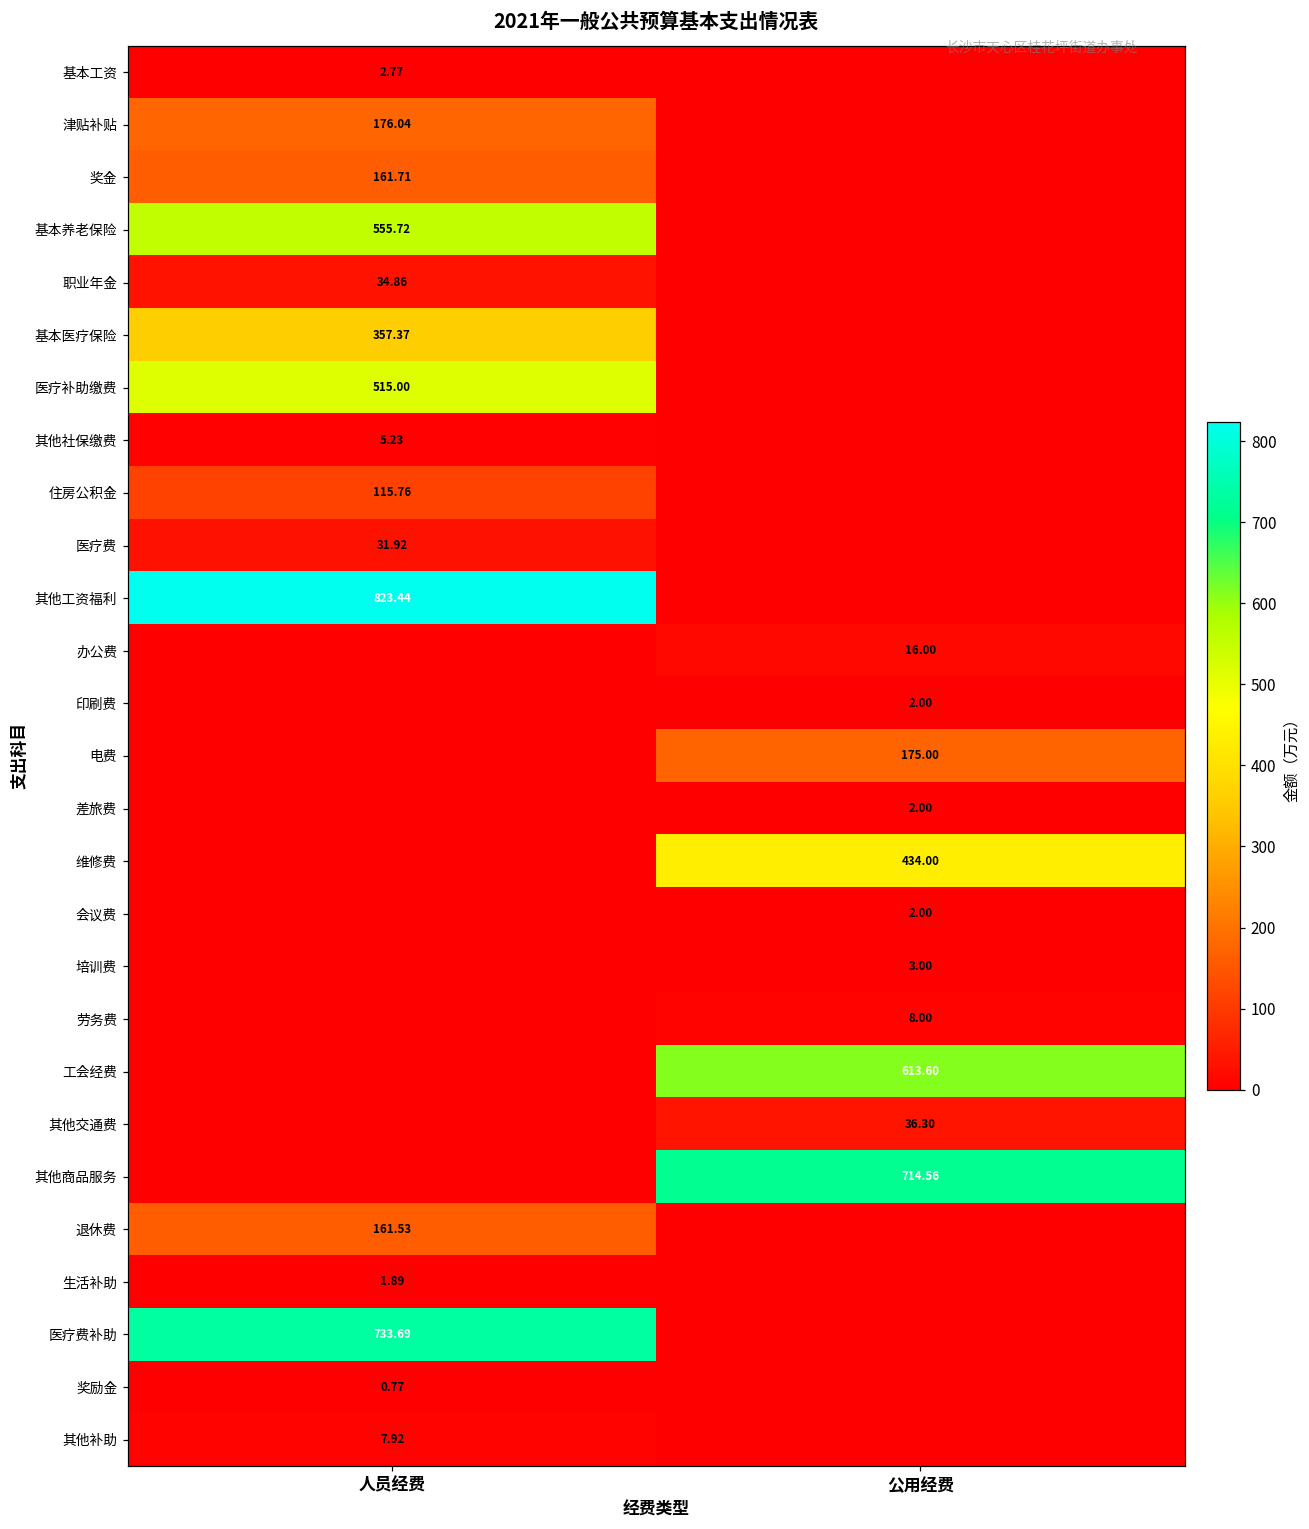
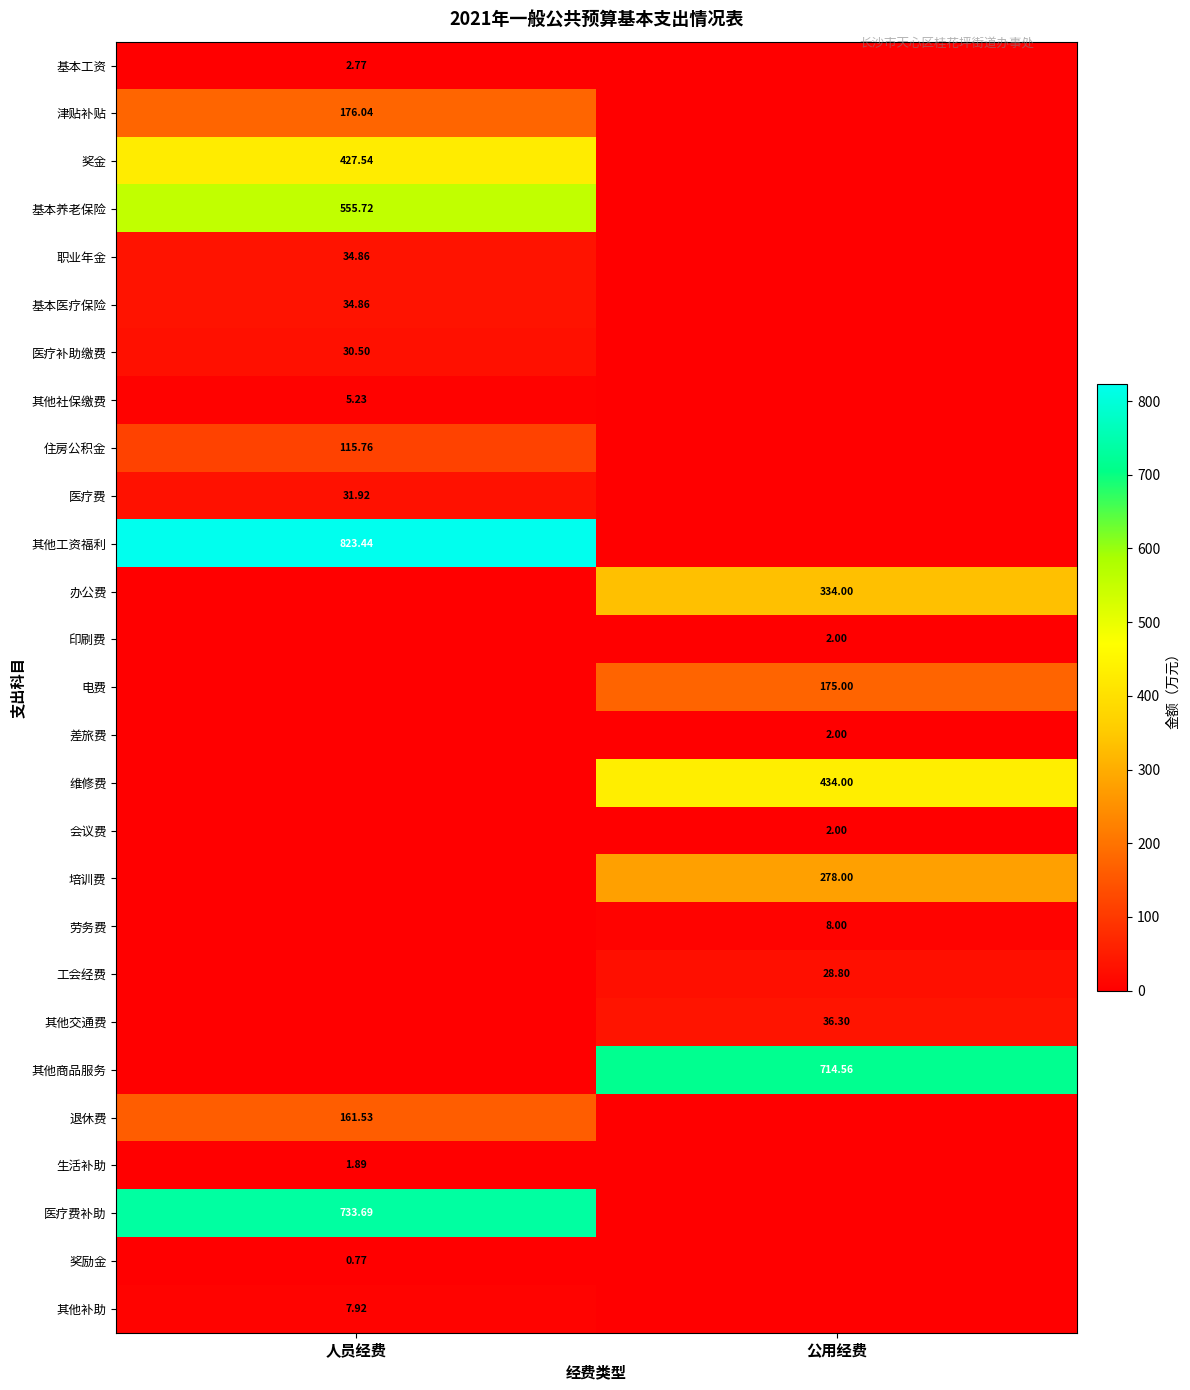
  {
    "基本工资": {
      "人员经费": 2.77
    },
    "津贴补贴": {
      "人员经费": 176.04
    },
    "奖金": {
-     "人员经费": 161.71
+     "人员经费": 427.54
    },
    "基本养老保险": {
      "人员经费": 555.72
    },
    "职业年金": {
      "人员经费": 34.86
    },
    "基本医疗保险": {
-     "人员经费": 357.37
+     "人员经费": 34.86
    },
    "医疗补助缴费": {
-     "人员经费": 515.00
+     "人员经费": 30.50
    },
    "其他社保缴费": {
      "人员经费": 5.23
    },
    "住房公积金": {
      "人员经费": 115.76
    },
    "医疗费": {
      "人员经费": 31.92
    },
    "其他工资福利": {
      "人员经费": 823.44
    },
    "办公费": {
-     "公用经费": 16.00
+     "公用经费": 334.00
    },
    "印刷费": {
      "公用经费": 2.00
    },
    "电费": {
      "公用经费": 175.00
    },
    "差旅费": {
      "公用经费": 2.00
    },
    "维修费": {
      "公用经费": 434.00
    },
    "会议费": {
      "公用经费": 2.00
    },
    "培训费": {
-     "公用经费": 3.00
+     "公用经费": 278.00
    },
    "劳务费": {
      "公用经费": 8.00
    },
    "工会经费": {
-     "公用经费": 613.60
+     "公用经费": 28.80
    },
    "其他交通费": {
      "公用经费": 36.30
    },
    "其他商品服务": {
      "公用经费": 714.56
    },
    "退休费": {
      "人员经费": 161.53
    },
    "生活补助": {
      "人员经费": 1.89
    },
    "医疗费补助": {
      "人员经费": 733.69
    },
    "奖励金": {
      "人员经费": 0.77
    },
    "其他补助": {
      "人员经费": 7.92
    }
  }
